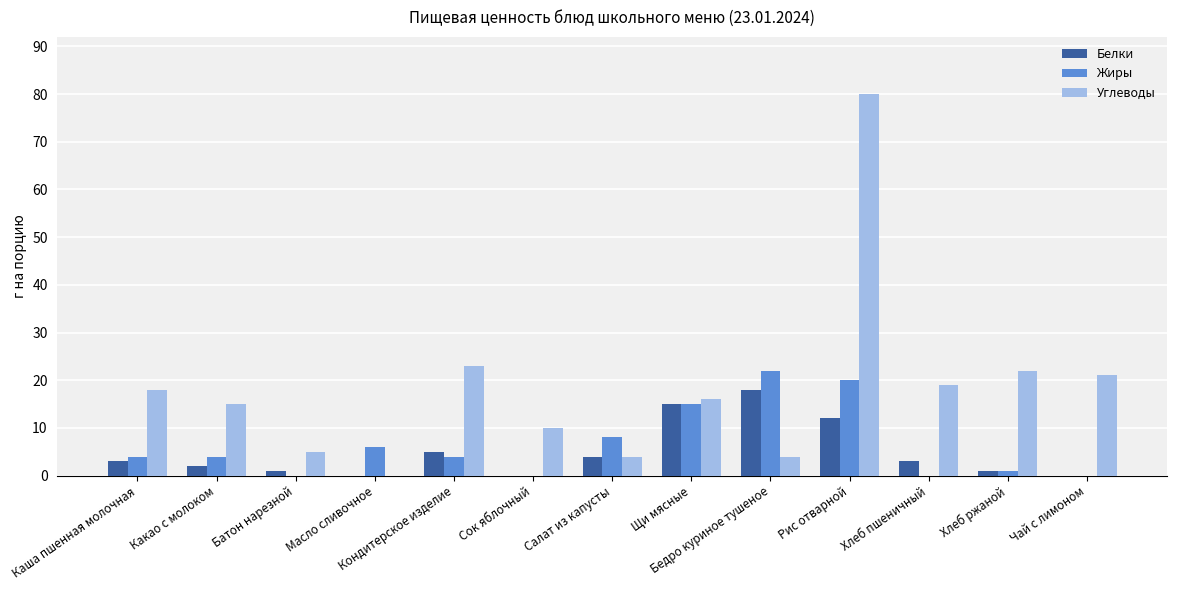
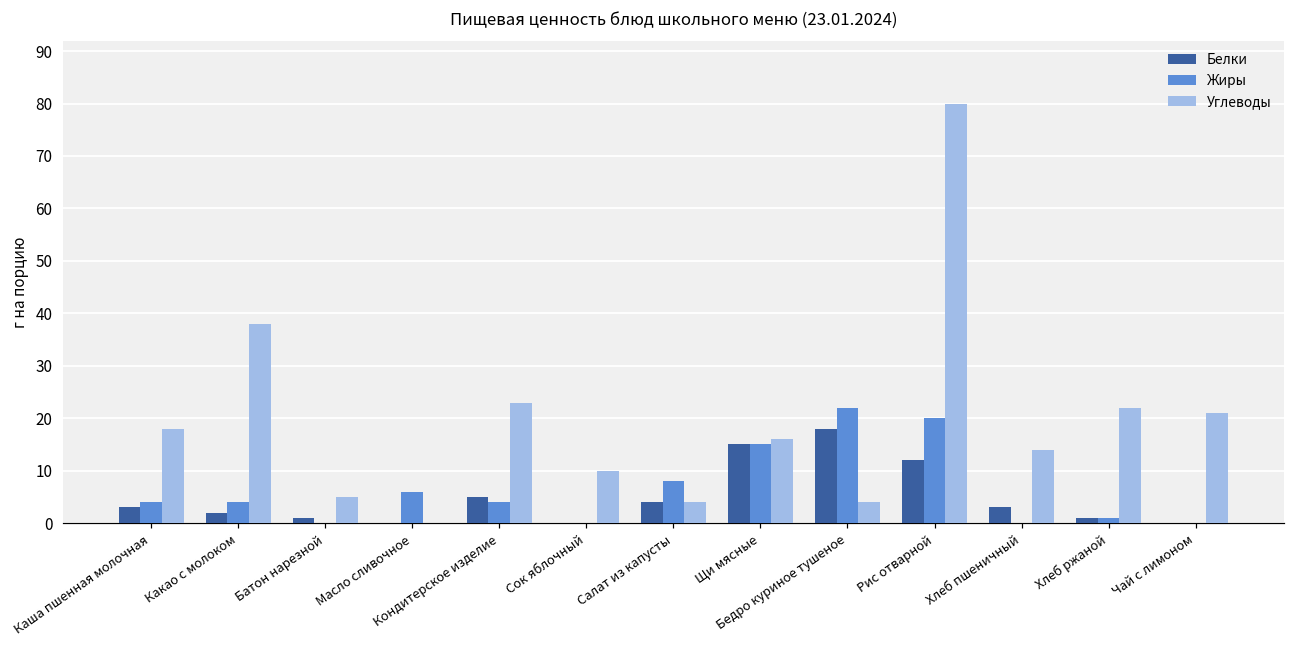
  {
    "Белки": {
      "Каша пшенная молочная": 3,
      "Какао с молоком": 2,
      "Батон нарезной": 1,
      "Масло сливочное": 0,
      "Кондитерское изделие": 5,
      "Сок яблочный": 0,
      "Салат из капусты": 4,
      "Щи мясные": 15,
      "Бедро куриное тушеное": 18,
      "Рис отварной": 12,
      "Хлеб пшеничный": 3,
      "Хлеб ржаной": 1,
      "Чай с лимоном": 0
    },
    "Жиры": {
      "Каша пшенная молочная": 4,
      "Какао с молоком": 4,
      "Батон нарезной": 0,
      "Масло сливочное": 6,
      "Кондитерское изделие": 4,
      "Сок яблочный": 0,
      "Салат из капусты": 8,
      "Щи мясные": 15,
      "Бедро куриное тушеное": 22,
      "Рис отварной": 20,
      "Хлеб пшеничный": 0,
      "Хлеб ржаной": 1,
      "Чай с лимоном": 0
    },
    "Углеводы": {
      "Каша пшенная молочная": 18,
-     "Какао с молоком": 15,
+     "Какао с молоком": 38,
      "Батон нарезной": 5,
      "Масло сливочное": 0,
      "Кондитерское изделие": 23,
      "Сок яблочный": 10,
      "Салат из капусты": 4,
      "Щи мясные": 16,
      "Бедро куриное тушеное": 4,
      "Рис отварной": 80,
-     "Хлеб пшеничный": 19,
+     "Хлеб пшеничный": 14,
      "Хлеб ржаной": 22,
      "Чай с лимоном": 21
    }
  }
